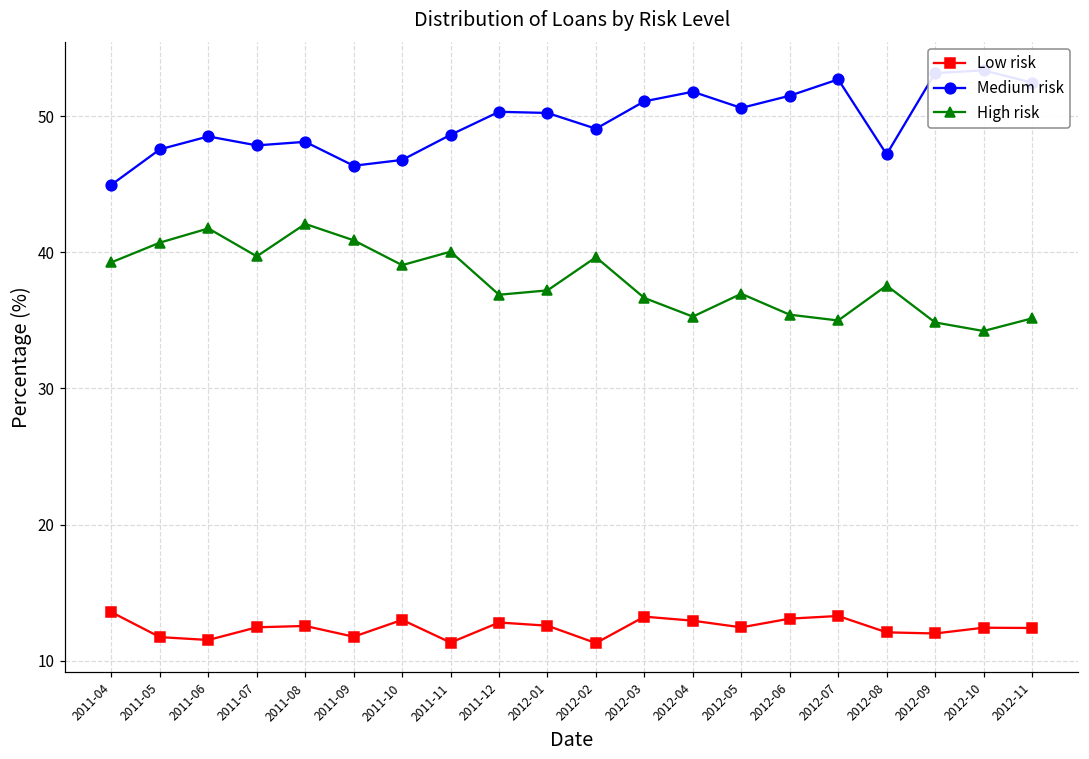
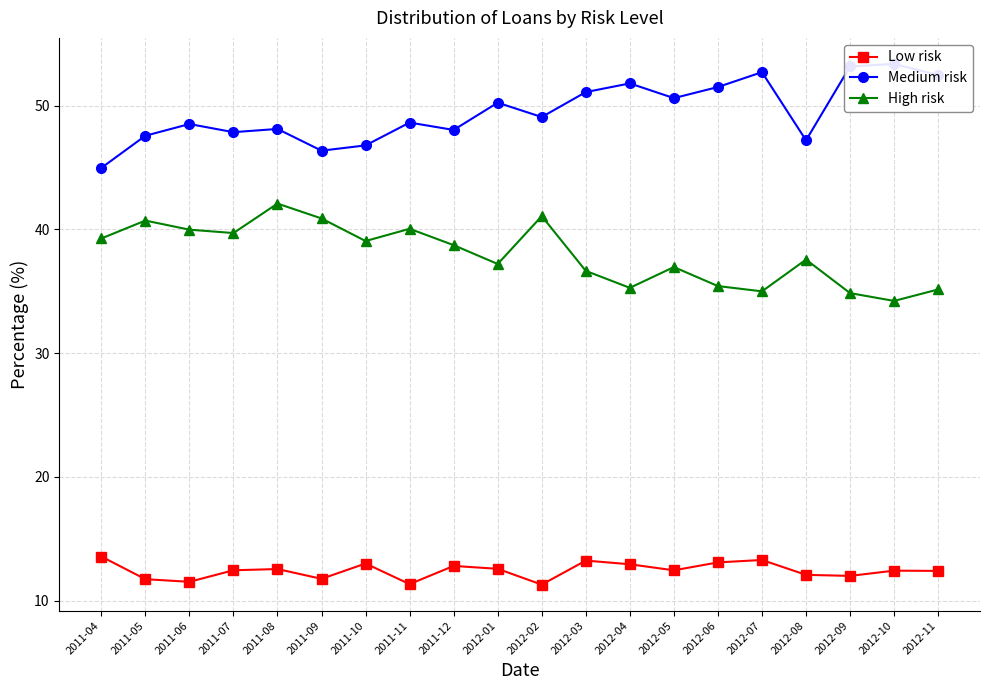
  {
    "Low risk": {
      "2011-04": 13.6,
      "2011-05": 11.7,
      "2011-06": 11.5,
      "2011-07": 12.5,
      "2011-08": 12.6,
      "2011-09": 11.8,
      "2011-10": 13.0,
      "2011-11": 11.3,
      "2011-12": 12.8,
      "2012-01": 12.6,
      "2012-02": 11.3,
      "2012-03": 13.2,
      "2012-04": 12.9,
      "2012-05": 12.4,
      "2012-06": 13.1,
      "2012-07": 13.3,
      "2012-08": 12.1,
      "2012-09": 12.0,
      "2012-10": 12.4,
      "2012-11": 12.4
    },
    "Medium risk": {
      "2011-04": 45.0,
      "2011-05": 47.6,
      "2011-06": 48.5,
      "2011-07": 47.8,
      "2011-08": 48.1,
      "2011-09": 46.4,
      "2011-10": 46.8,
      "2011-11": 48.6,
-     "2011-12": 50.3,
+     "2011-12": 48.0,
      "2012-01": 50.2,
      "2012-02": 49.1,
      "2012-03": 51.1,
      "2012-04": 51.8,
      "2012-05": 50.6,
      "2012-06": 51.5,
      "2012-07": 52.7,
      "2012-08": 47.2
    },
    "High risk": {
      "2011-04": 39.3,
      "2011-05": 40.7,
-     "2011-06": 41.8,
+     "2011-06": 40.0,
      "2011-07": 39.7,
      "2011-08": 42.1,
      "2011-09": 40.9,
      "2011-10": 39.1,
      "2011-11": 40.0,
-     "2011-12": 36.9,
+     "2011-12": 38.7,
      "2012-01": 37.2,
-     "2012-02": 39.6,
+     "2012-02": 41.1,
      "2012-03": 36.6,
      "2012-04": 35.3,
      "2012-05": 37.0,
      "2012-06": 35.4,
      "2012-07": 35.0,
      "2012-08": 37.6,
      "2012-09": 34.8,
      "2012-10": 34.2,
      "2012-11": 35.1
    }
  }
